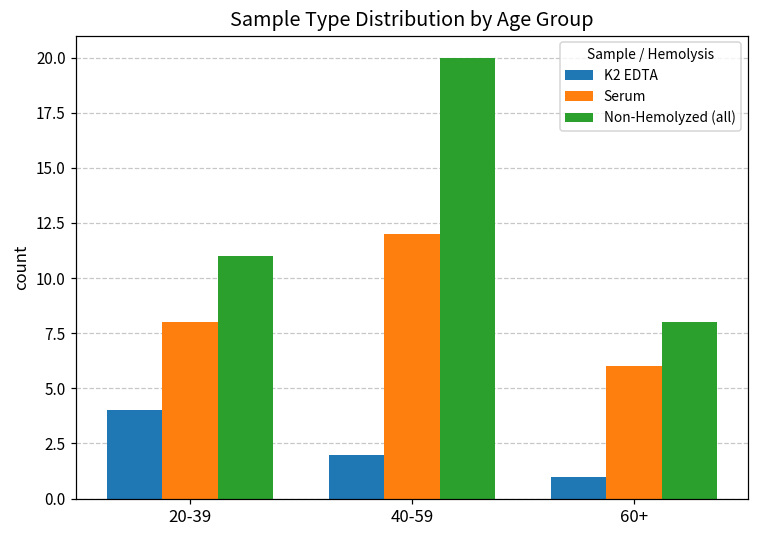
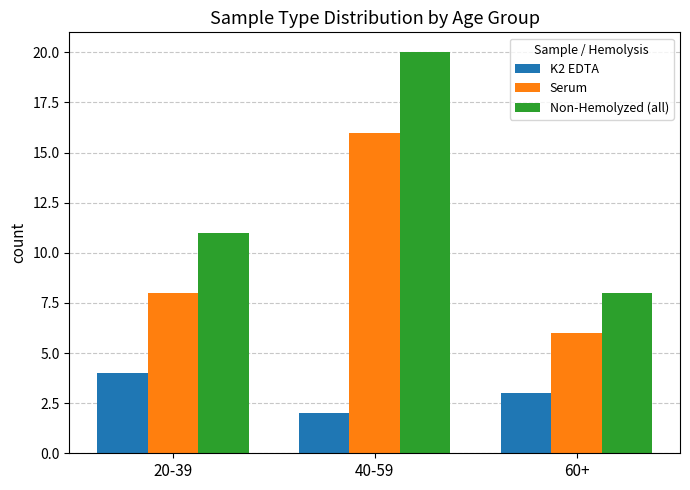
  {
    "K2 EDTA": {
      "20-39": 4,
      "40-59": 2,
-     "60+": 1
+     "60+": 3
    },
    "Serum": {
      "20-39": 8,
-     "40-59": 12,
+     "40-59": 16,
      "60+": 6
    },
    "Non-Hemolyzed (all)": {
      "20-39": 11,
      "40-59": 20,
      "60+": 8
    }
  }
